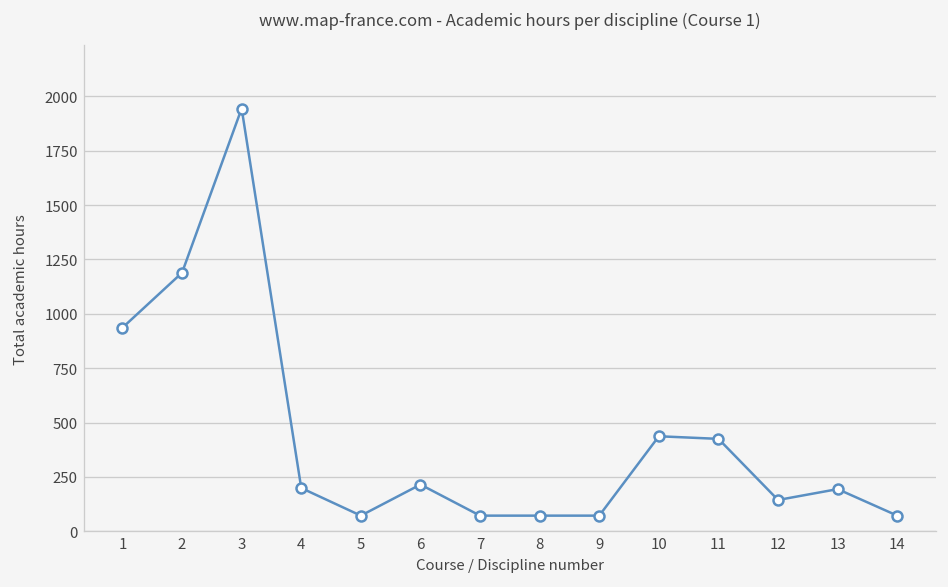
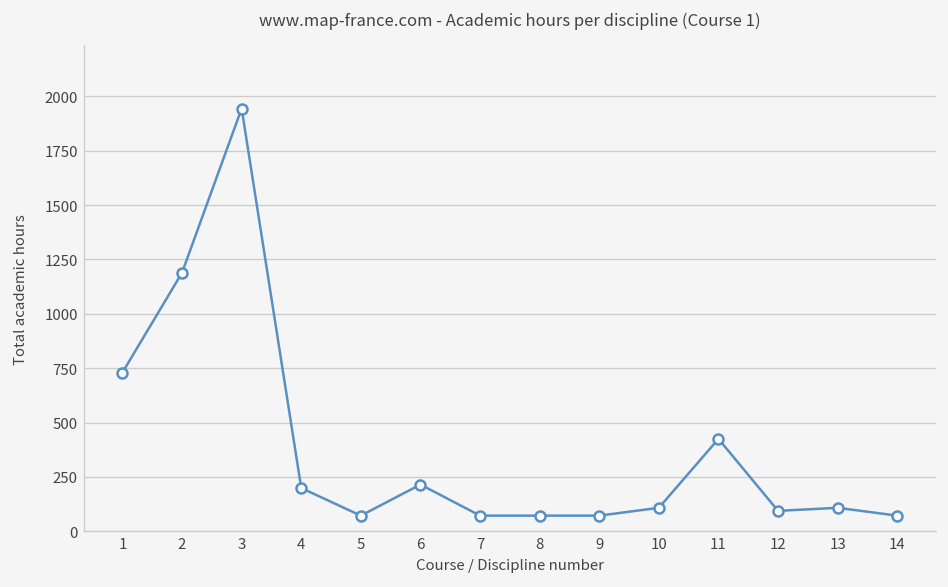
  {
-   "1": 940,
+   "1": 730,
    "2": 1190,
    "3": 1940,
    "4": 200,
    "5": 70,
    "6": 220,
    "7": 70,
    "8": 70,
    "9": 70,
-   "10": 440,
+   "10": 110,
    "11": 430,
-   "12": 140,
-   "13": 190,
+   "12": 90,
+   "13": 110,
    "14": 70
  }
